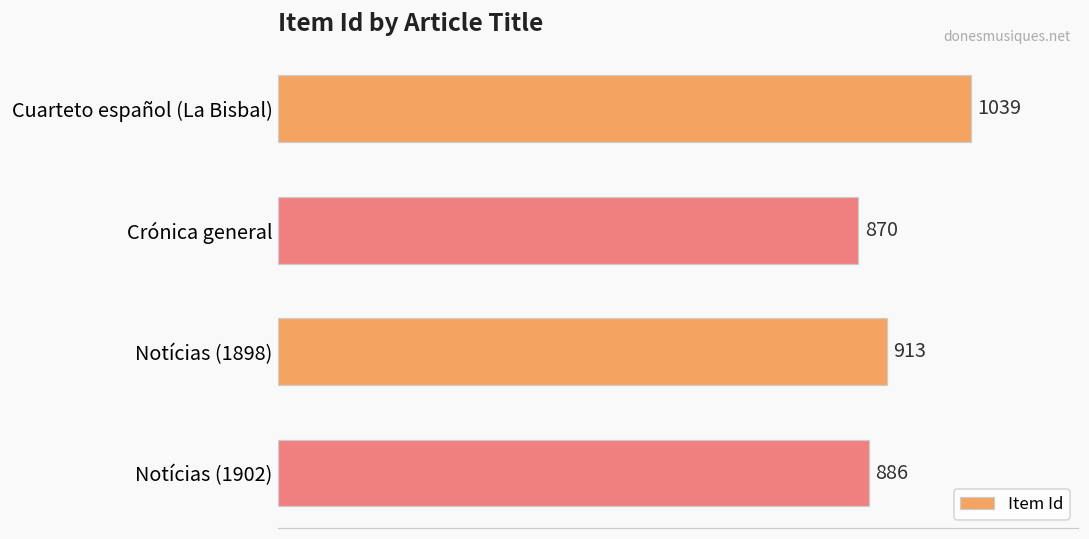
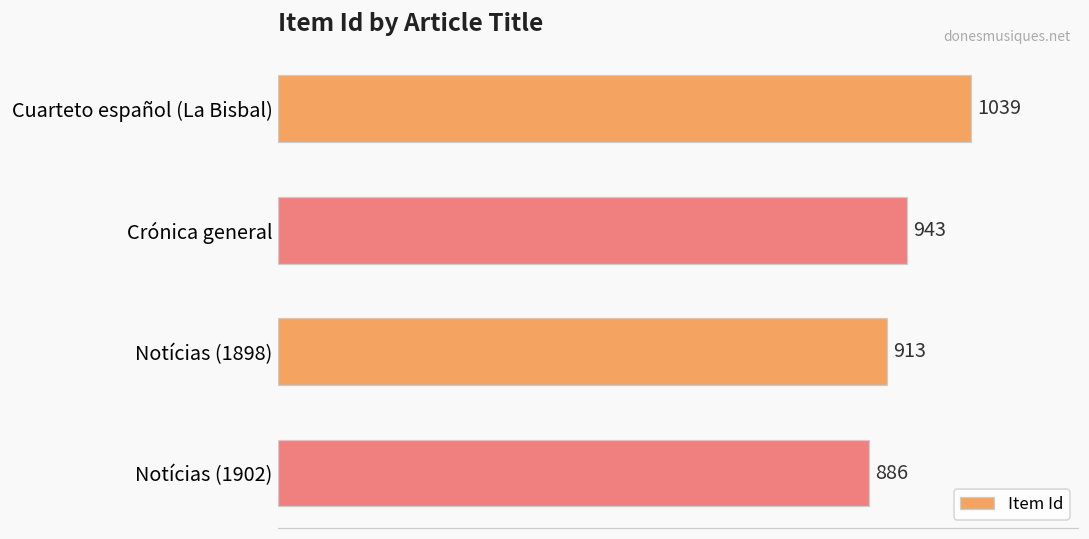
  {
    "Cuarteto español (La Bisbal)": 1039,
-   "Crónica general": 870,
+   "Crónica general": 943,
    "Notícias (1898)": 913,
    "Notícias (1902)": 886
  }
